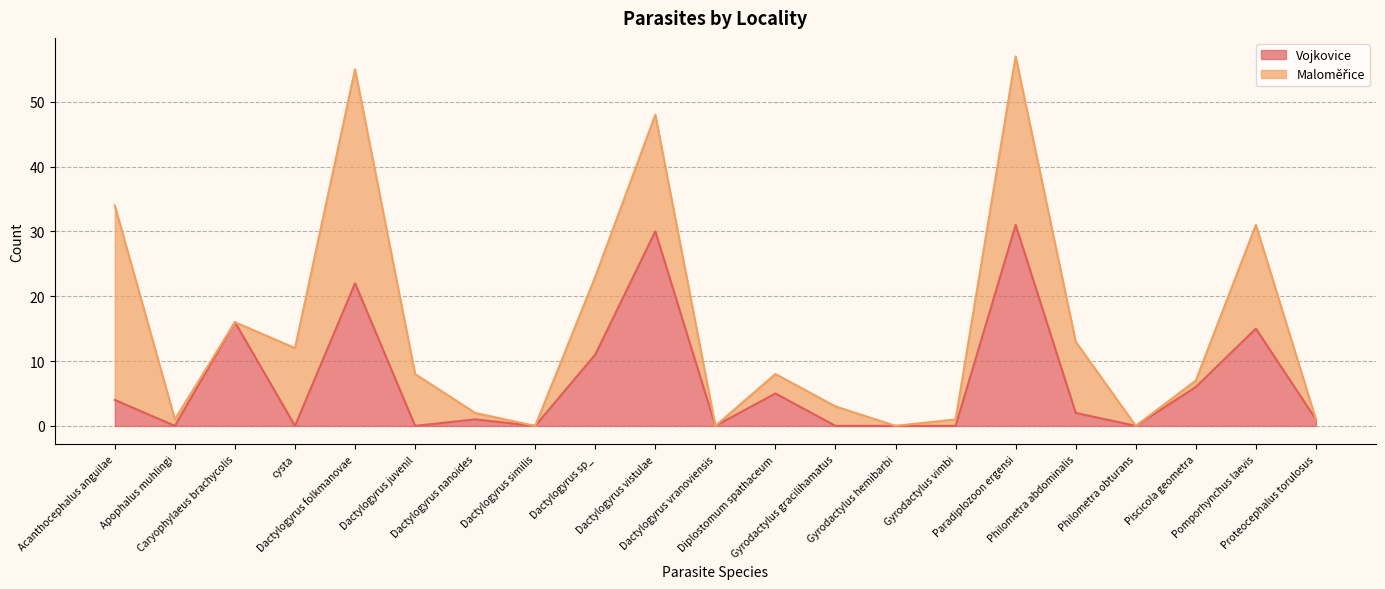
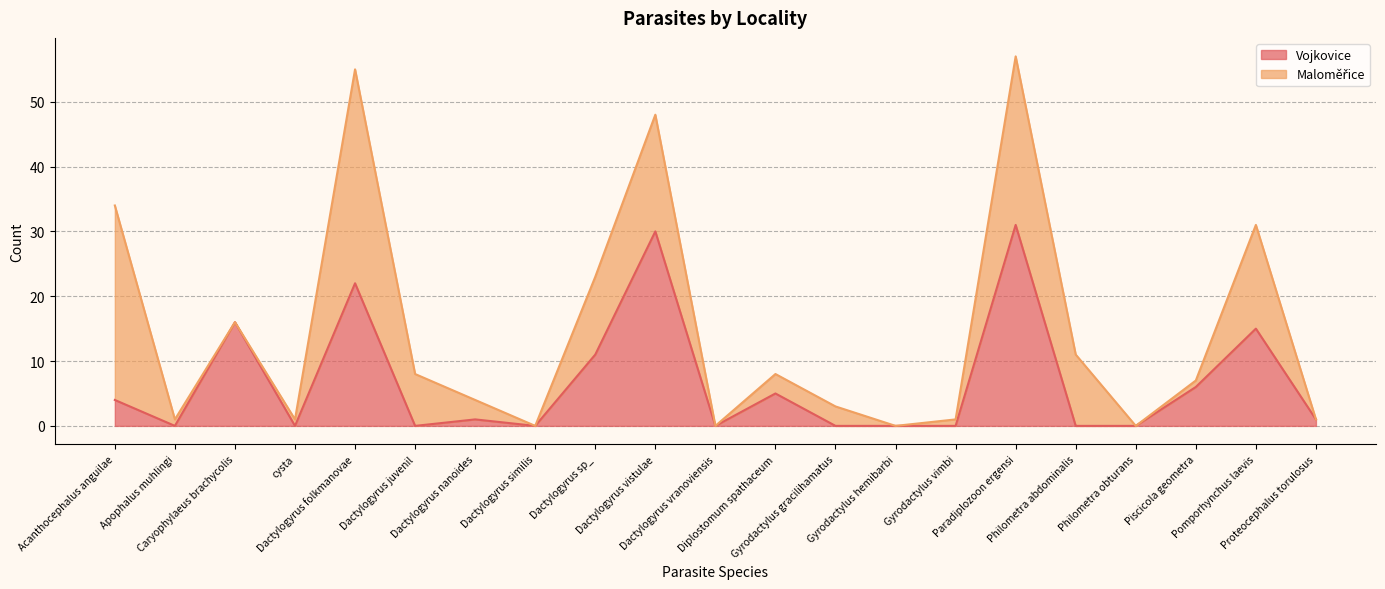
  {
    "Vojkovice": {
      "Acanthocephalus anguilae": 4,
      "Apophalus muhlingi": 0,
      "cysta": 0,
      "Dactylogyrus folkmanovae": 22,
      "Dactylogyrus juvenil": 0,
      "Dactylogyrus nanoides": 1,
      "Dactylogyrus sp_": 11,
      "Dactylogyrus vistulae": 30,
      "Diplostomum spathaceum": 5,
      "Gyrodactylus gracilihamatus": 0,
      "Gyrodactylus vimbi": 0,
      "Paradiplozoon ergensi": 31,
-     "Philometra abdominalis": 2,
+     "Philometra abdominalis": 0,
      "Piscicola geometra": 6,
      "Pomporhynchus laevis": 15
    },
    "Maloměřice": {
      "Acanthocephalus anguilae": 30,
      "Apophalus muhlingi": 1,
-     "cysta": 12,
+     "cysta": 1,
      "Dactylogyrus folkmanovae": 33,
      "Dactylogyrus juvenil": 8,
-     "Dactylogyrus nanoides": 1,
+     "Dactylogyrus nanoides": 3,
      "Dactylogyrus sp_": 12,
      "Dactylogyrus vistulae": 18,
      "Diplostomum spathaceum": 3,
      "Gyrodactylus gracilihamatus": 3,
      "Gyrodactylus vimbi": 1,
      "Paradiplozoon ergensi": 26,
      "Philometra abdominalis": 11,
      "Piscicola geometra": 1,
      "Pomporhynchus laevis": 16
    }
  }
